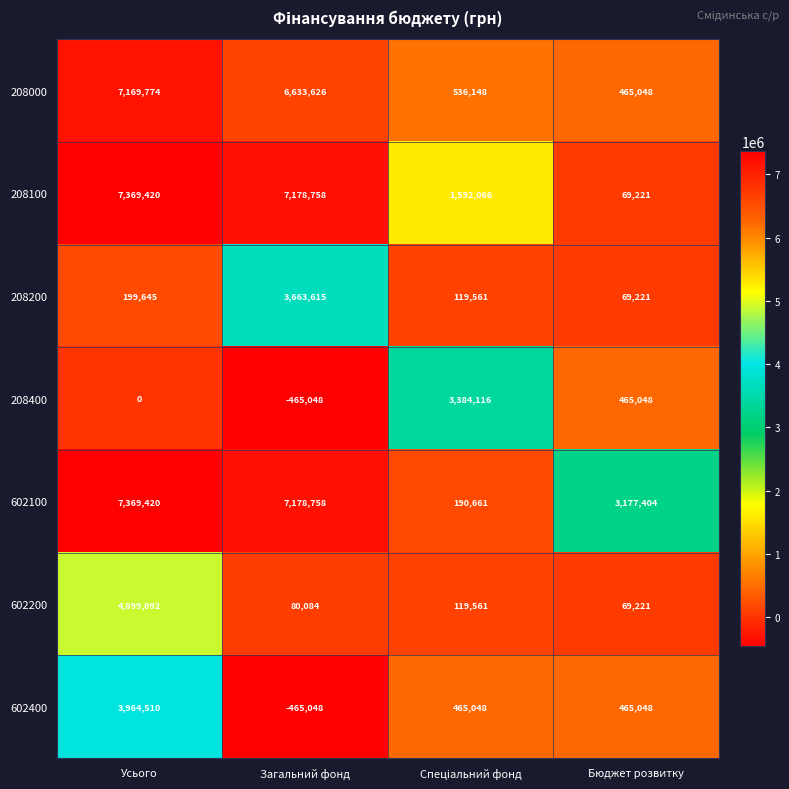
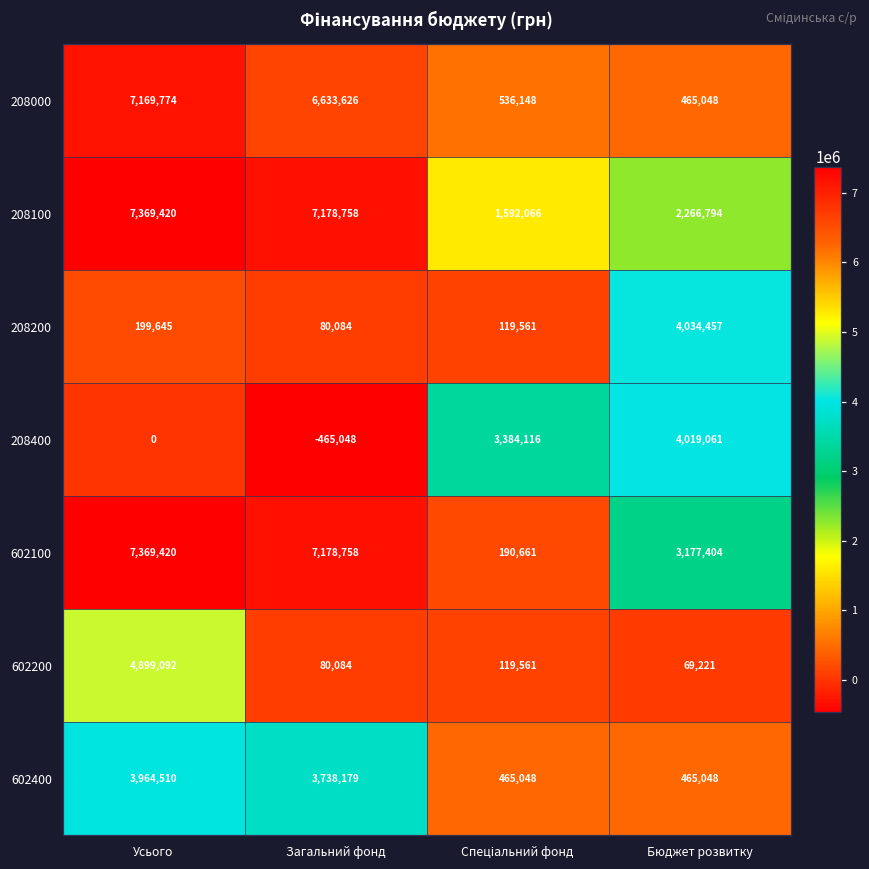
  {
    "208000": {
      "Усього": "7,169,774",
      "Загальний фонд": "6,633,626",
      "Спеціальний фонд": "536,148",
      "Бюджет розвитку": "465,048"
    },
    "208100": {
      "Усього": "7,369,420",
      "Загальний фонд": "7,178,758",
      "Спеціальний фонд": "1,592,066",
-     "Бюджет розвитку": "69,221"
+     "Бюджет розвитку": "2,266,794"
    },
    "208200": {
      "Усього": "199,645",
-     "Загальний фонд": "3,663,615",
+     "Загальний фонд": "80,084",
      "Спеціальний фонд": "119,561",
-     "Бюджет розвитку": "69,221"
+     "Бюджет розвитку": "4,034,457"
    },
    "208400": {
      "Усього": "0",
      "Загальний фонд": "-465,048",
      "Спеціальний фонд": "3,384,116",
-     "Бюджет розвитку": "465,048"
+     "Бюджет розвитку": "4,019,061"
    },
    "602100": {
      "Усього": "7,369,420",
      "Загальний фонд": "7,178,758",
      "Спеціальний фонд": "190,661",
      "Бюджет розвитку": "3,177,404"
    },
    "602200": {
      "Усього": "4,899,092",
      "Загальний фонд": "80,084",
      "Спеціальний фонд": "119,561",
      "Бюджет розвитку": "69,221"
    },
    "602400": {
      "Усього": "3,964,510",
-     "Загальний фонд": "-465,048",
+     "Загальний фонд": "3,738,179",
      "Спеціальний фонд": "465,048",
      "Бюджет розвитку": "465,048"
    }
  }
